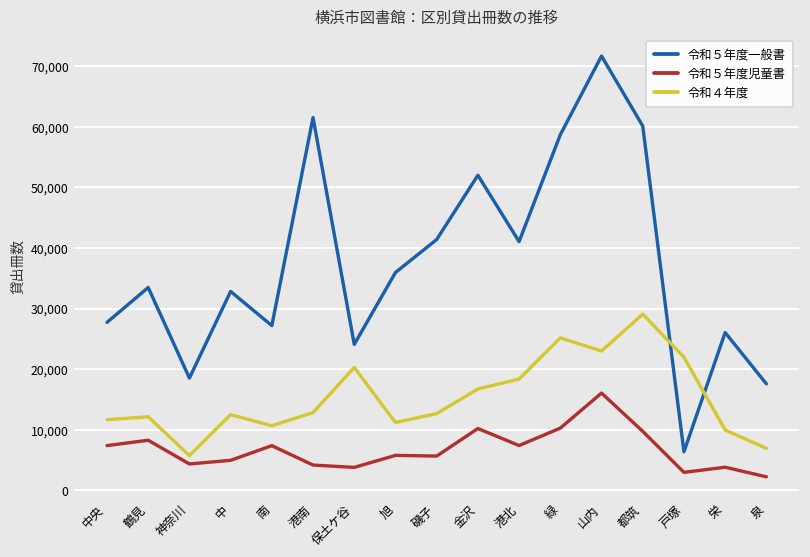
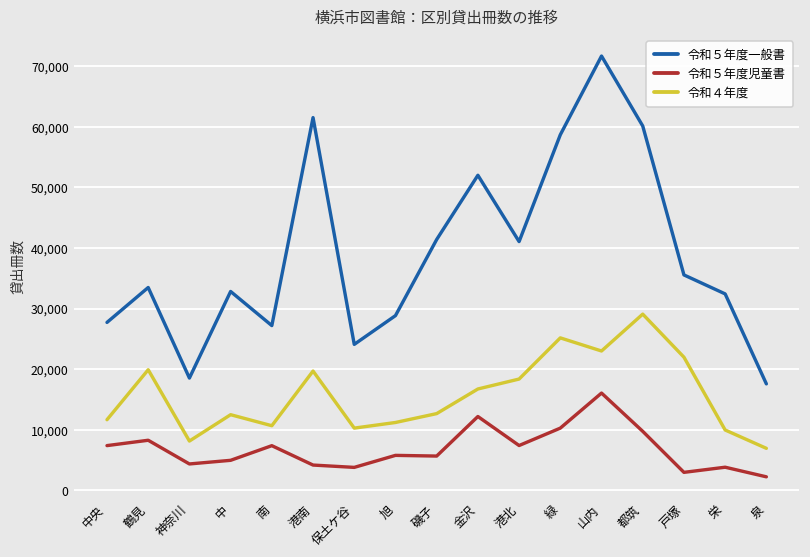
  {
    "令和５年度一般書": {
      "中央": "28,000",
      "鶴見": "33,000",
      "神奈川": "19,000",
      "中": "33,000",
      "南": "27,000",
      "港南": "62,000",
      "保土ケ谷": "24,000",
-     "旭": "36,000",
+     "旭": "29,000",
      "磯子": "41,000",
      "金沢": "52,000",
      "港北": "41,000",
      "緑": "59,000",
      "山内": "72,000",
      "都筑": "60,000",
-     "戸塚": "6,000",
-     "栄": "26,000",
+     "戸塚": "36,000",
+     "栄": "32,000",
      "泉": "18,000"
    },
    "令和５年度児童書": {
      "中央": "7,000",
      "鶴見": "8,000",
      "神奈川": "4,000",
      "中": "5,000",
      "南": "7,000",
      "港南": "4,000",
      "保土ケ谷": "4,000",
      "旭": "6,000",
      "磯子": "6,000",
-     "金沢": "10,000",
+     "金沢": "12,000",
      "港北": "7,000",
      "緑": "10,000",
      "山内": "16,000",
      "都筑": "10,000",
      "戸塚": "3,000",
      "栄": "4,000",
      "泉": "2,000"
    },
    "令和４年度": {
      "中央": "12,000",
-     "鶴見": "12,000",
-     "神奈川": "6,000",
+     "鶴見": "20,000",
+     "神奈川": "8,000",
      "中": "13,000",
      "南": "11,000",
-     "港南": "13,000",
-     "保土ケ谷": "20,000",
+     "港南": "20,000",
+     "保土ケ谷": "10,000",
      "旭": "11,000",
      "磯子": "13,000",
      "金沢": "17,000",
      "港北": "18,000",
      "緑": "25,000",
      "山内": "23,000",
      "都筑": "29,000",
      "戸塚": "22,000",
      "栄": "10,000",
      "泉": "7,000"
    }
  }
